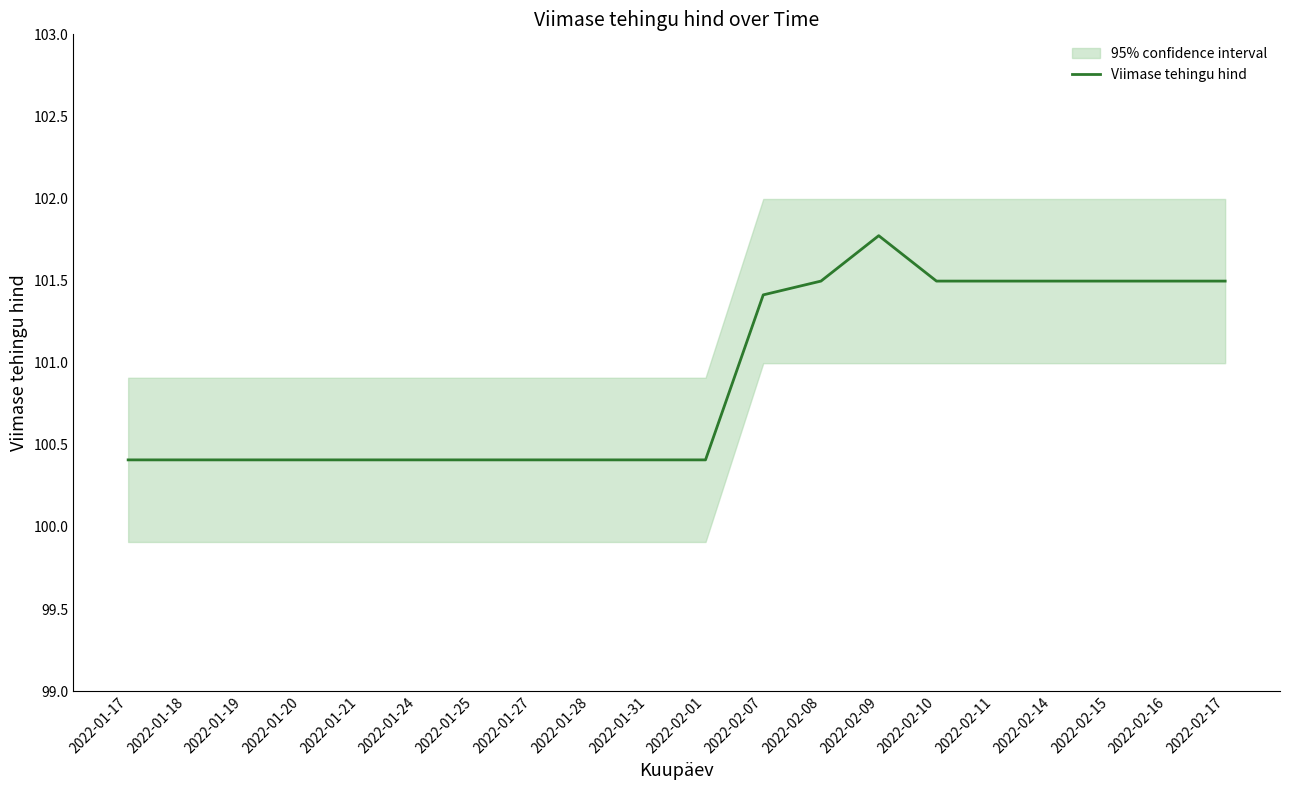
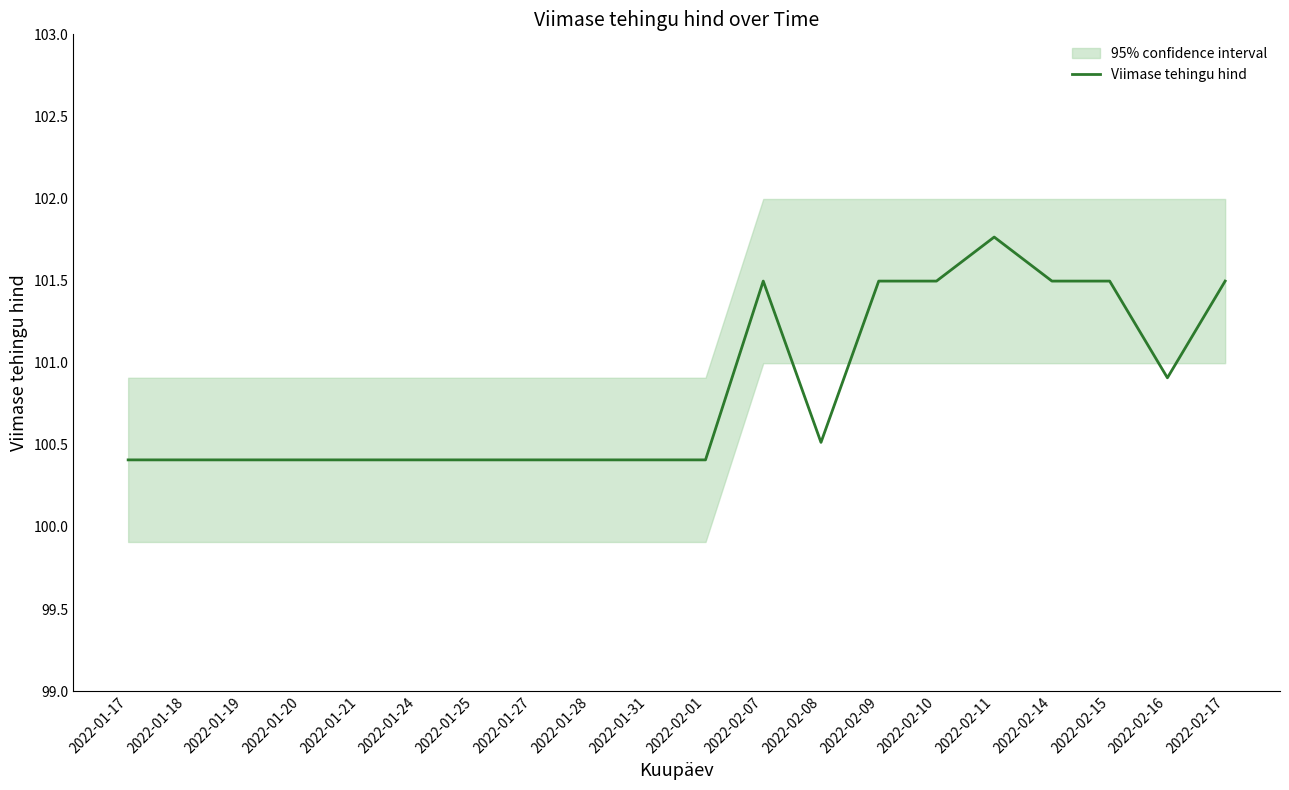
  {
    "Viimase tehingu hind": {
      "2022-01-17": 100.41,
      "2022-01-18": 100.41,
      "2022-01-19": 100.41,
      "2022-01-20": 100.41,
      "2022-01-21": 100.41,
      "2022-01-24": 100.41,
      "2022-01-25": 100.41,
      "2022-01-27": 100.41,
      "2022-01-28": 100.41,
      "2022-01-31": 100.41,
      "2022-02-01": 100.41,
-     "2022-02-07": 101.41,
-     "2022-02-08": 101.50,
-     "2022-02-09": 101.77,
+     "2022-02-07": 101.50,
+     "2022-02-08": 100.51,
+     "2022-02-09": 101.50,
      "2022-02-10": 101.50,
-     "2022-02-11": 101.50,
+     "2022-02-11": 101.77,
      "2022-02-14": 101.50,
      "2022-02-15": 101.50,
-     "2022-02-16": 101.50,
+     "2022-02-16": 100.91,
      "2022-02-17": 101.50
    }
  }
